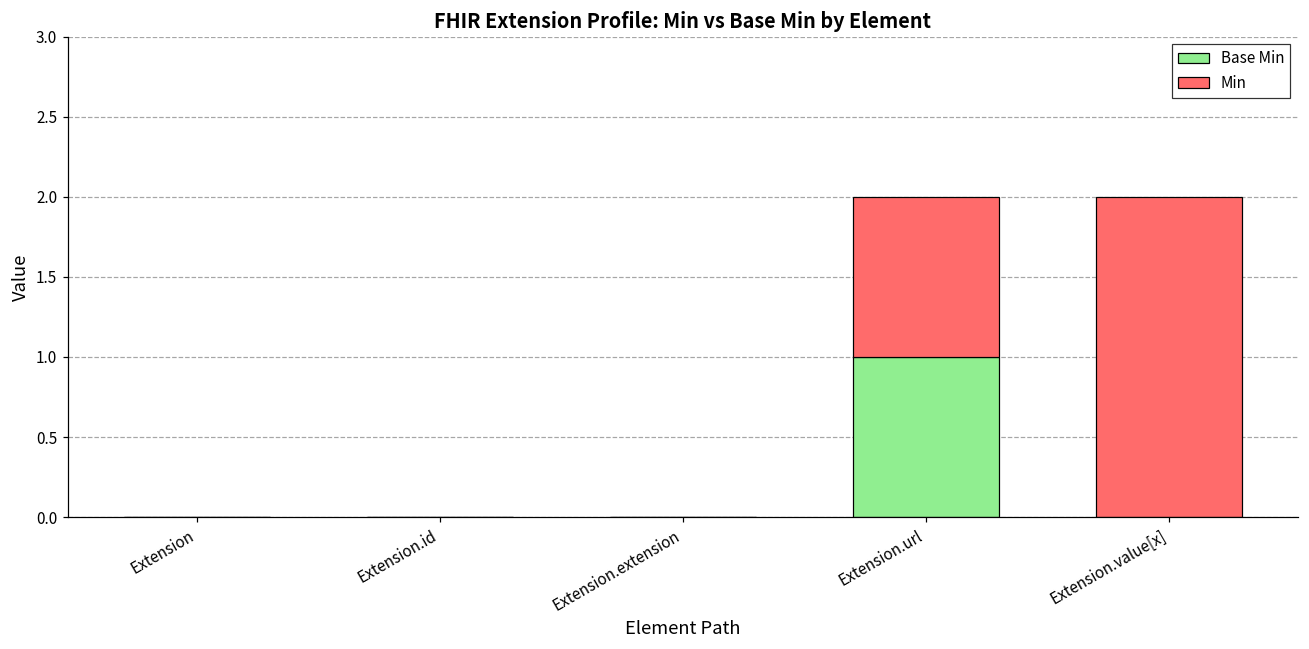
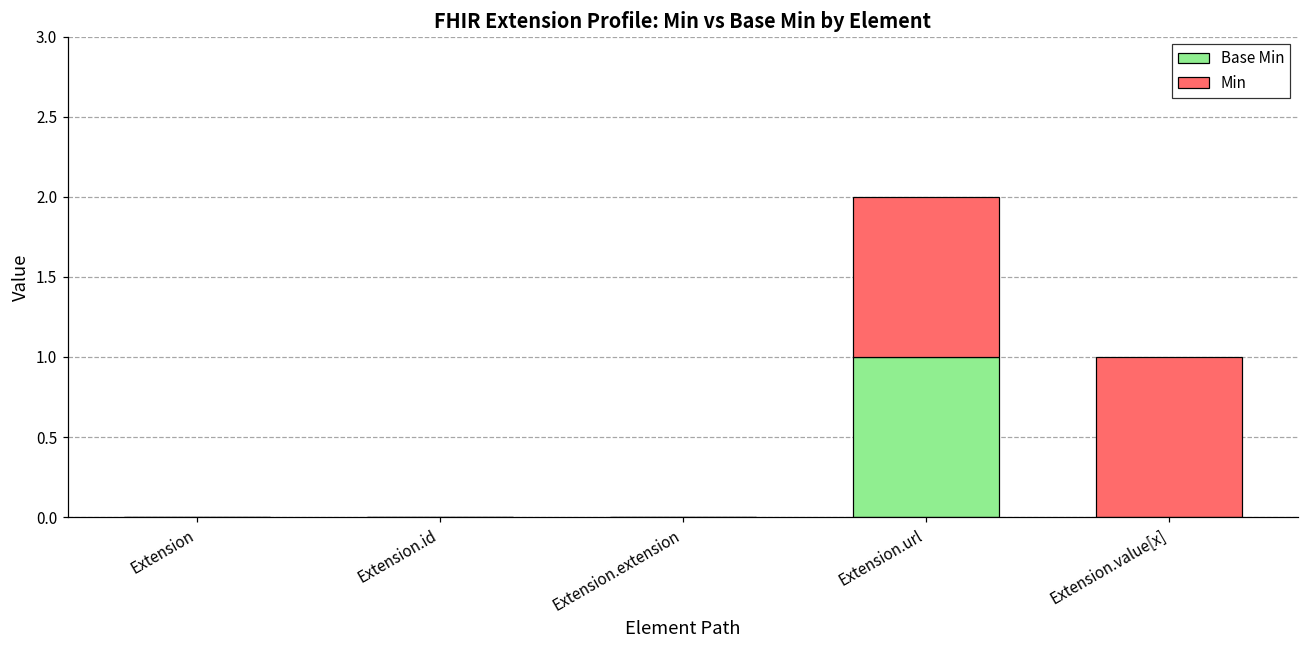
  {
    "Base Min": {
      "Extension": 0,
      "Extension.id": 0,
      "Extension.extension": 0,
      "Extension.url": 1,
      "Extension.value[x]": 0
    },
    "Min": {
      "Extension": 0,
      "Extension.id": 0,
      "Extension.extension": 0,
      "Extension.url": 1,
-     "Extension.value[x]": 2
+     "Extension.value[x]": 1
    }
  }
